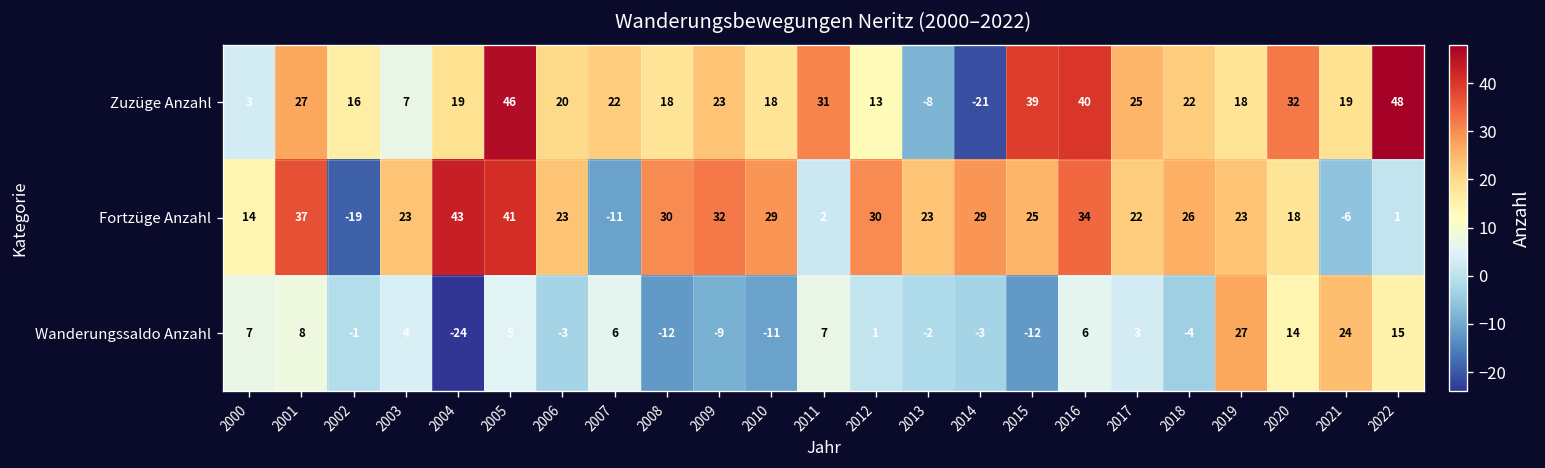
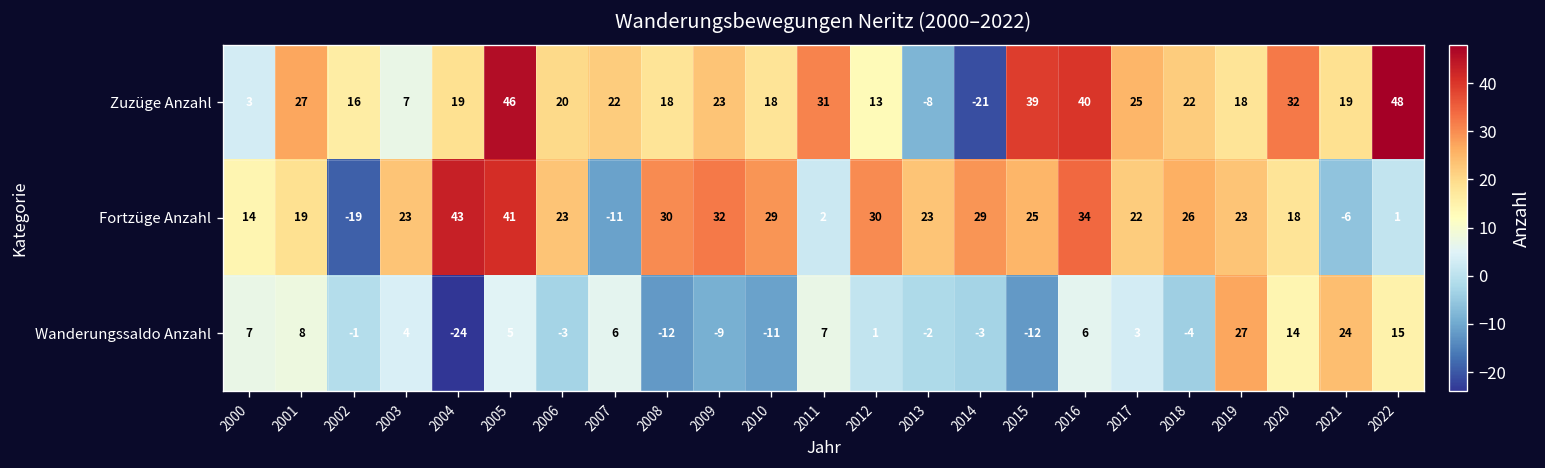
  {
    "Zuzüge Anzahl": {
      "2001": 27,
      "2002": 16,
      "2003": 7,
      "2004": 19,
      "2005": 46,
      "2006": 20,
      "2007": 22,
      "2008": 18,
      "2009": 23,
      "2010": 18,
      "2011": 31,
      "2012": 13,
      "2013": -8,
      "2014": -21,
      "2015": 39,
      "2016": 40,
      "2017": 25,
      "2018": 22,
      "2019": 18,
      "2020": 32,
      "2021": 19,
      "2022": 48
    },
    "Fortzüge Anzahl": {
      "2000": 14,
-     "2001": 37,
+     "2001": 19,
      "2002": -19,
      "2003": 23,
      "2004": 43,
      "2005": 41,
      "2006": 23,
      "2007": -11,
      "2008": 30,
      "2009": 32,
      "2010": 29,
      "2011": 2,
      "2012": 30,
      "2013": 23,
      "2014": 29,
      "2015": 25,
      "2016": 34,
      "2017": 22,
      "2018": 26,
      "2019": 23,
      "2020": 18,
      "2021": -6,
      "2022": 1
    },
    "Wanderungssaldo Anzahl": {
      "2000": 7,
      "2001": 8,
      "2002": -1,
      "2004": -24,
      "2006": -3,
      "2007": 6,
      "2008": -12,
      "2009": -9,
      "2010": -11,
      "2011": 7,
      "2012": 1,
      "2013": -2,
      "2014": -3,
      "2015": -12,
      "2016": 6,
      "2018": -4,
      "2019": 27,
      "2020": 14,
      "2021": 24,
      "2022": 15
    }
  }
